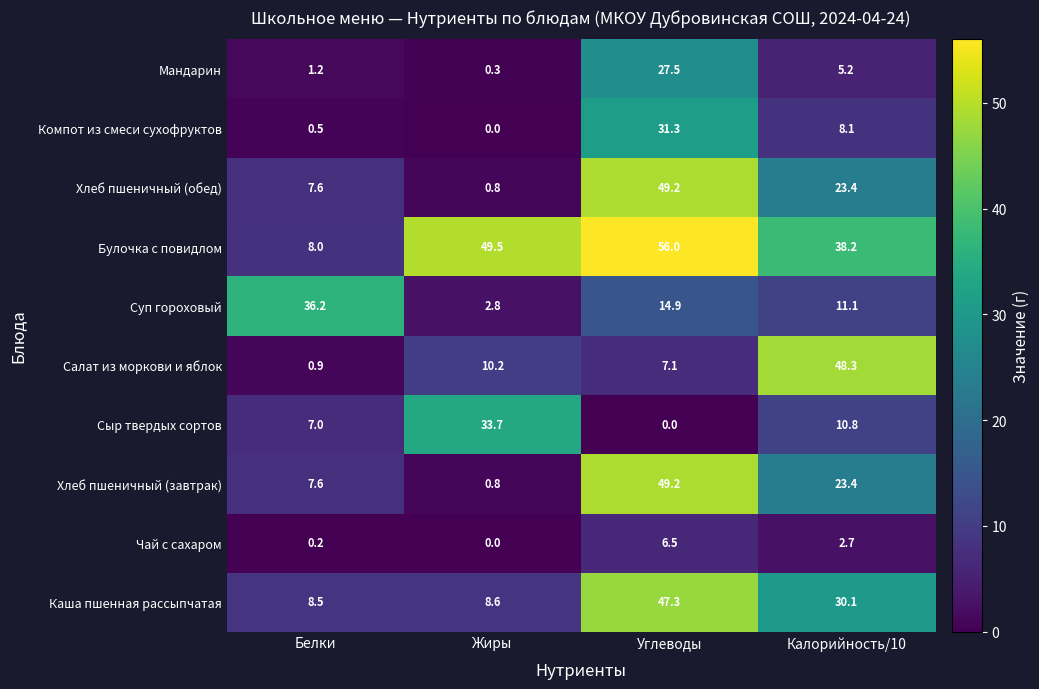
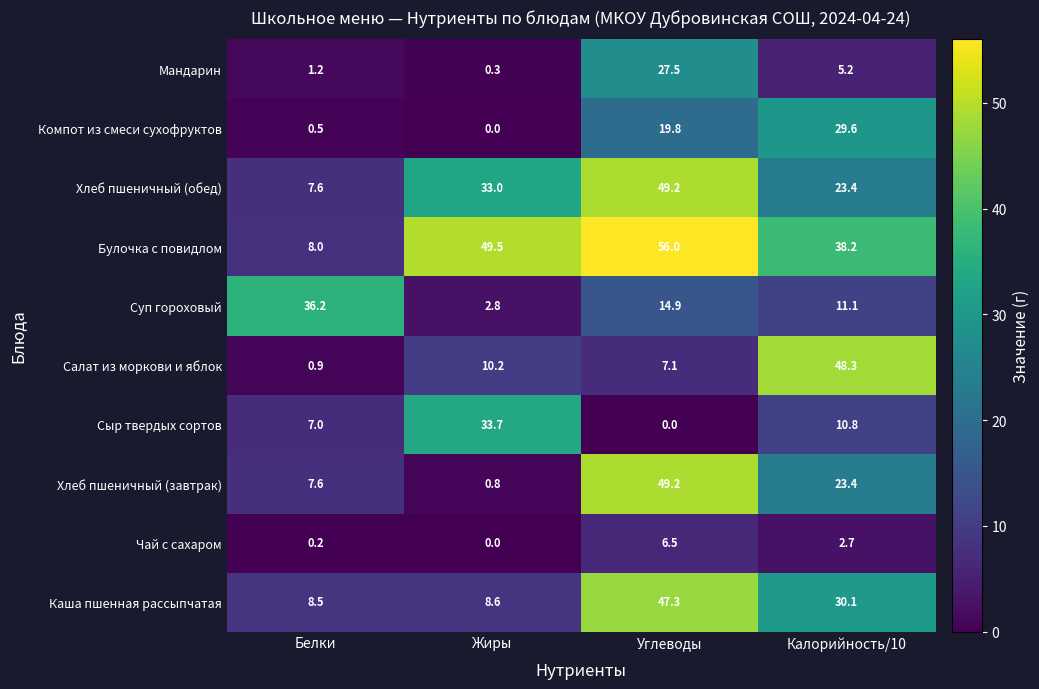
  {
    "Мандарин": {
      "Белки": 1.2,
      "Жиры": 0.3,
      "Углеводы": 27.5,
      "Калорийность/10": 5.2
    },
    "Компот из смеси сухофруктов": {
      "Белки": 0.5,
      "Жиры": 0.0,
-     "Углеводы": 31.3,
-     "Калорийность/10": 8.1
+     "Углеводы": 19.8,
+     "Калорийность/10": 29.6
    },
    "Хлеб пшеничный (обед)": {
      "Белки": 7.6,
-     "Жиры": 0.8,
+     "Жиры": 33.0,
      "Углеводы": 49.2,
      "Калорийность/10": 23.4
    },
    "Булочка с повидлом": {
      "Белки": 8.0,
      "Жиры": 49.5,
      "Углеводы": 56.0,
      "Калорийность/10": 38.2
    },
    "Суп гороховый": {
      "Белки": 36.2,
      "Жиры": 2.8,
      "Углеводы": 14.9,
      "Калорийность/10": 11.1
    },
    "Салат из моркови и яблок": {
      "Белки": 0.9,
      "Жиры": 10.2,
      "Углеводы": 7.1,
      "Калорийность/10": 48.3
    },
    "Сыр твердых сортов": {
      "Белки": 7.0,
      "Жиры": 33.7,
      "Углеводы": 0.0,
      "Калорийность/10": 10.8
    },
    "Хлеб пшеничный (завтрак)": {
      "Белки": 7.6,
      "Жиры": 0.8,
      "Углеводы": 49.2,
      "Калорийность/10": 23.4
    },
    "Чай с сахаром": {
      "Белки": 0.2,
      "Жиры": 0.0,
      "Углеводы": 6.5,
      "Калорийность/10": 2.7
    },
    "Каша пшенная рассыпчатая": {
      "Белки": 8.5,
      "Жиры": 8.6,
      "Углеводы": 47.3,
      "Калорийность/10": 30.1
    }
  }
